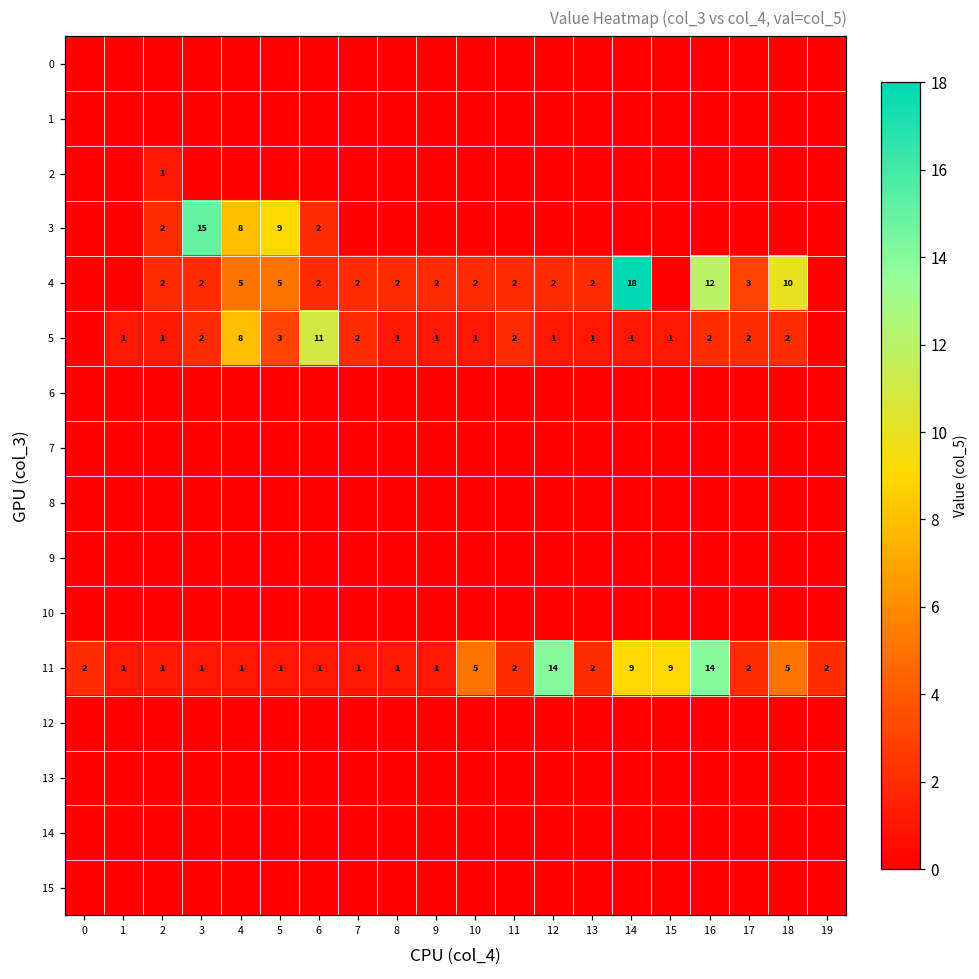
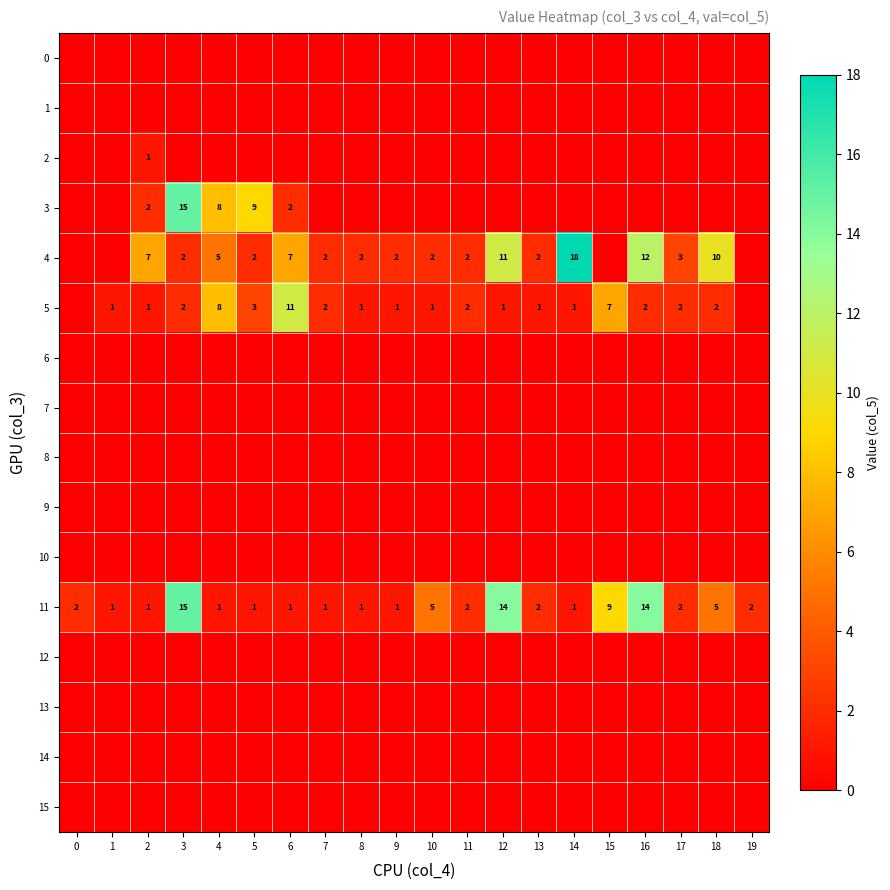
  {
    "2": {
      "2": 1
    },
    "3": {
      "2": 2,
      "3": 15,
      "4": 8,
      "5": 9,
      "6": 2
    },
    "4": {
-     "2": 2,
+     "2": 7,
      "3": 2,
      "4": 5,
-     "5": 5,
-     "6": 2,
+     "5": 2,
+     "6": 7,
      "7": 2,
      "8": 2,
      "9": 2,
      "10": 2,
      "11": 2,
-     "12": 2,
+     "12": 11,
      "13": 2,
      "14": 18,
      "16": 12,
      "17": 3,
      "18": 10
    },
    "5": {
      "1": 1,
      "2": 1,
      "3": 2,
      "4": 8,
      "5": 3,
      "6": 11,
      "7": 2,
      "8": 1,
      "9": 1,
      "10": 1,
      "11": 2,
      "12": 1,
      "13": 1,
      "14": 1,
-     "15": 1,
+     "15": 7,
      "16": 2,
      "17": 2,
      "18": 2
    },
    "11": {
      "0": 2,
      "1": 1,
      "2": 1,
-     "3": 1,
+     "3": 15,
      "4": 1,
      "5": 1,
      "6": 1,
      "7": 1,
      "8": 1,
      "9": 1,
      "10": 5,
      "11": 2,
      "12": 14,
      "13": 2,
-     "14": 9,
+     "14": 1,
      "15": 9,
      "16": 14,
      "17": 2,
      "18": 5,
      "19": 2
    }
  }
